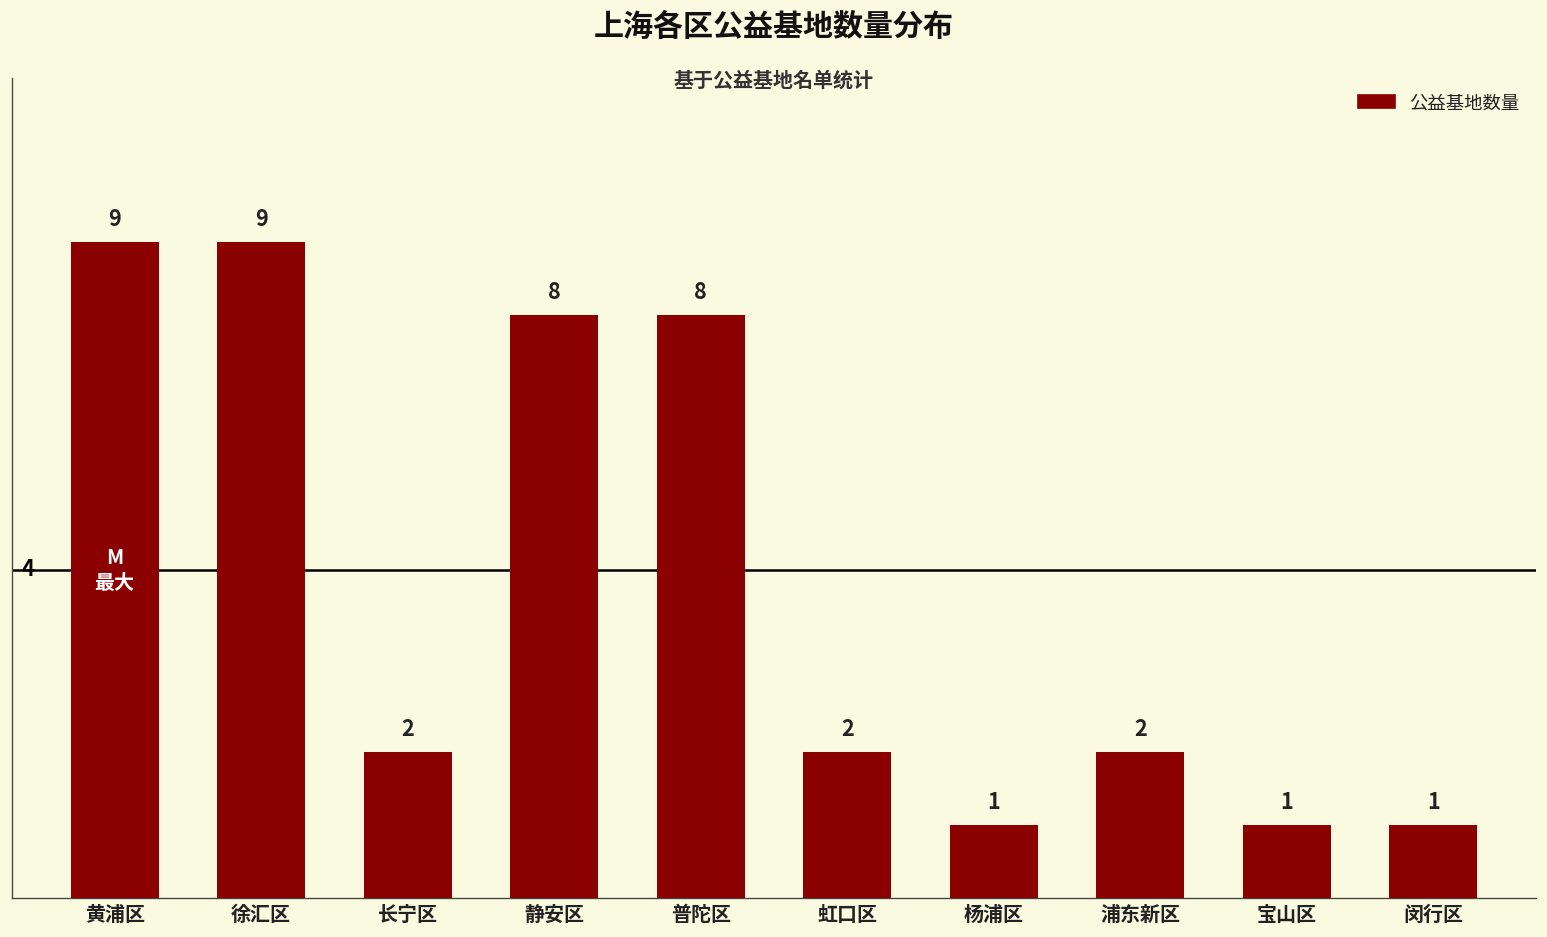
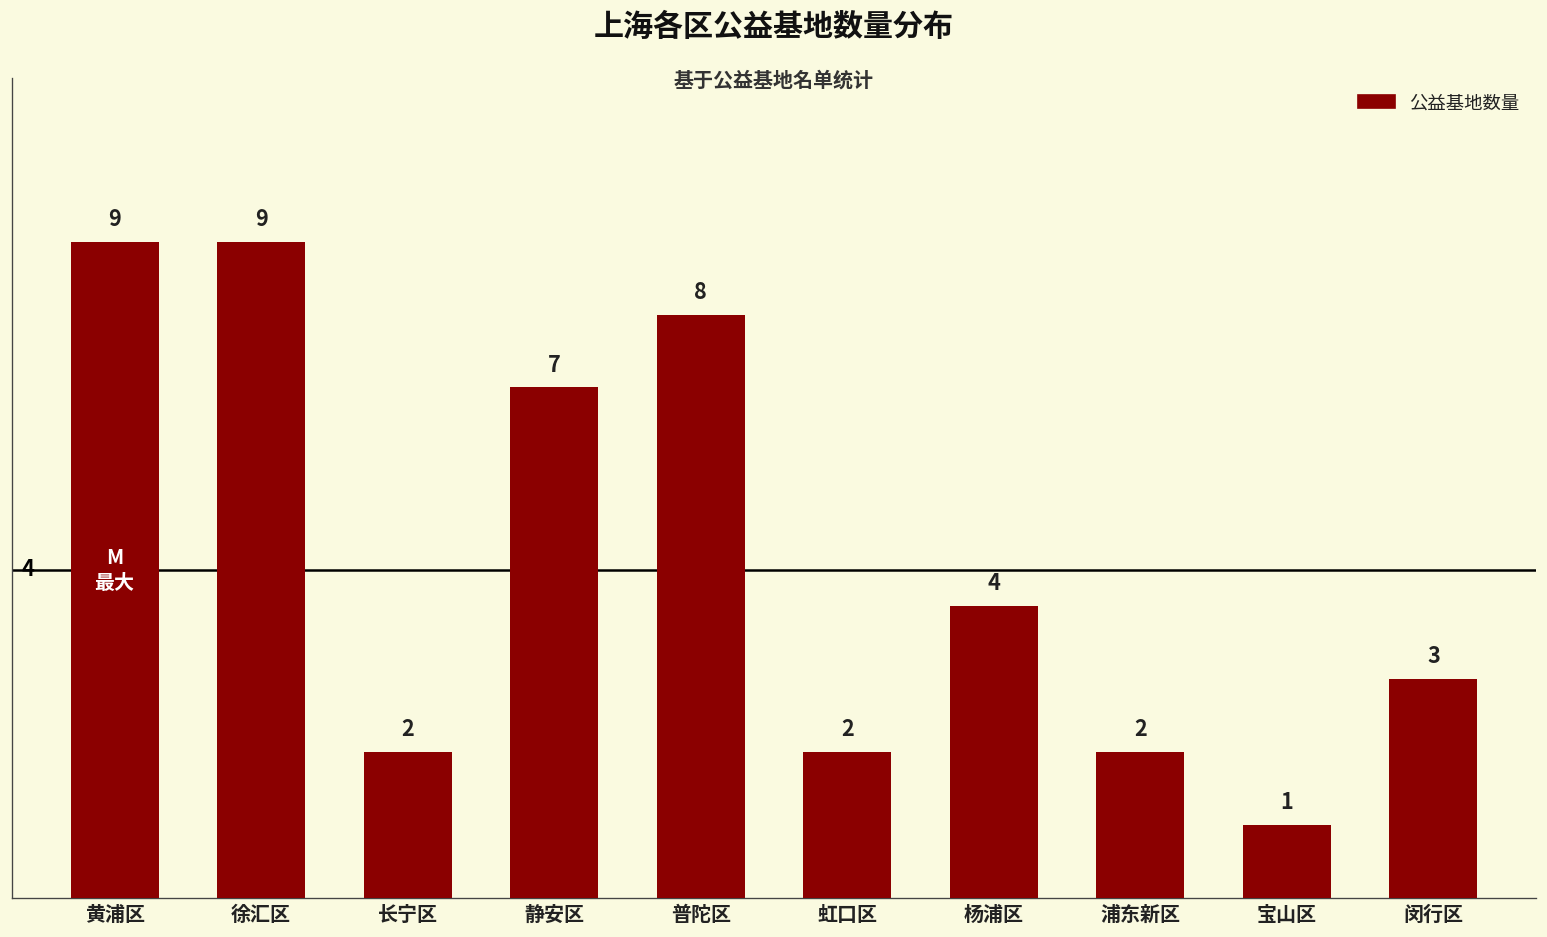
  {
    "黄浦区": 9,
    "徐汇区": 9,
    "长宁区": 2,
-   "静安区": 8,
+   "静安区": 7,
    "普陀区": 8,
    "虹口区": 2,
-   "杨浦区": 1,
+   "杨浦区": 4,
    "浦东新区": 2,
    "宝山区": 1,
-   "闵行区": 1
+   "闵行区": 3
  }
